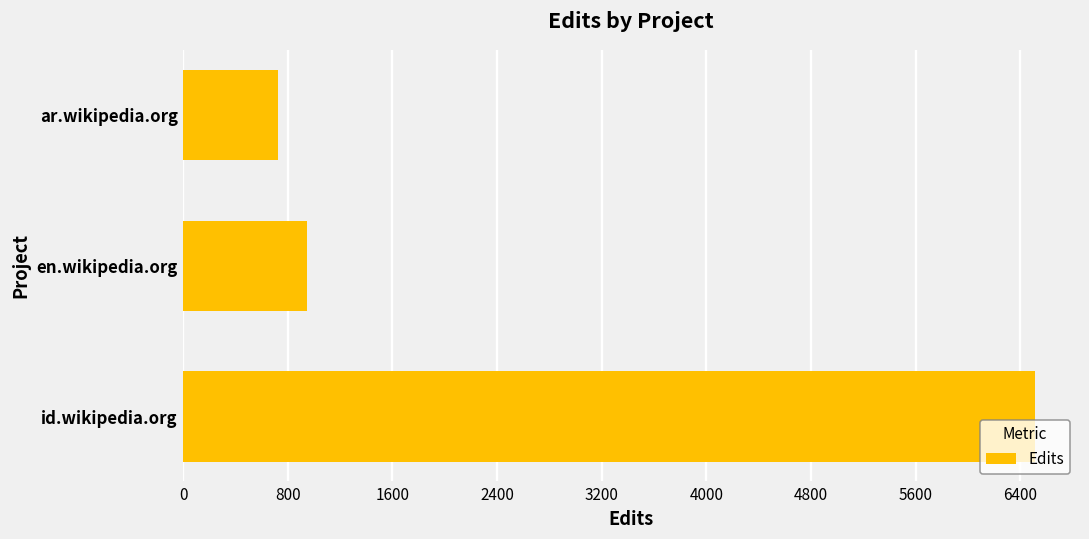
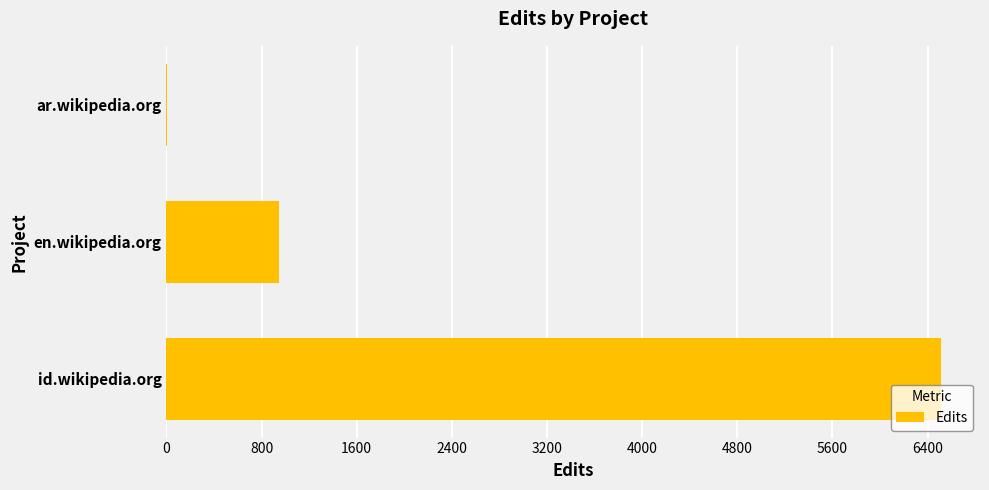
  {
-   "ar.wikipedia.org": 730,
+   "ar.wikipedia.org": 0,
    "en.wikipedia.org": 950,
    "id.wikipedia.org": 6520
  }
